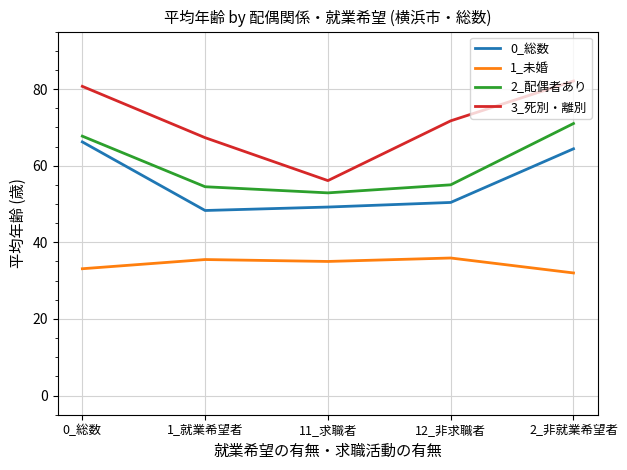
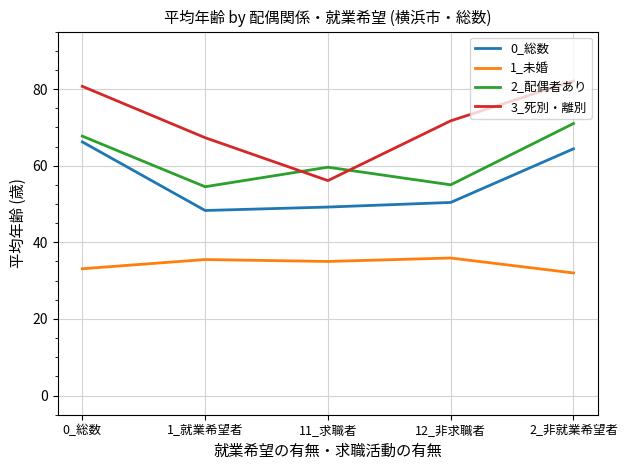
  {
    "0_総数": {
      "0_総数": 66,
      "1_就業希望者": 48,
      "11_求職者": 49,
      "12_非求職者": 50,
      "2_非就業希望者": 64
    },
    "1_未婚": {
      "0_総数": 33,
      "1_就業希望者": 36,
      "11_求職者": 35,
      "12_非求職者": 36,
      "2_非就業希望者": 32
    },
    "2_配偶者あり": {
      "0_総数": 68,
      "1_就業希望者": 55,
-     "11_求職者": 53,
+     "11_求職者": 60,
      "12_非求職者": 55,
      "2_非就業希望者": 71
    },
    "3_死別・離別": {
      "0_総数": 81,
      "1_就業希望者": 67,
      "11_求職者": 56,
      "12_非求職者": 72
    }
  }
